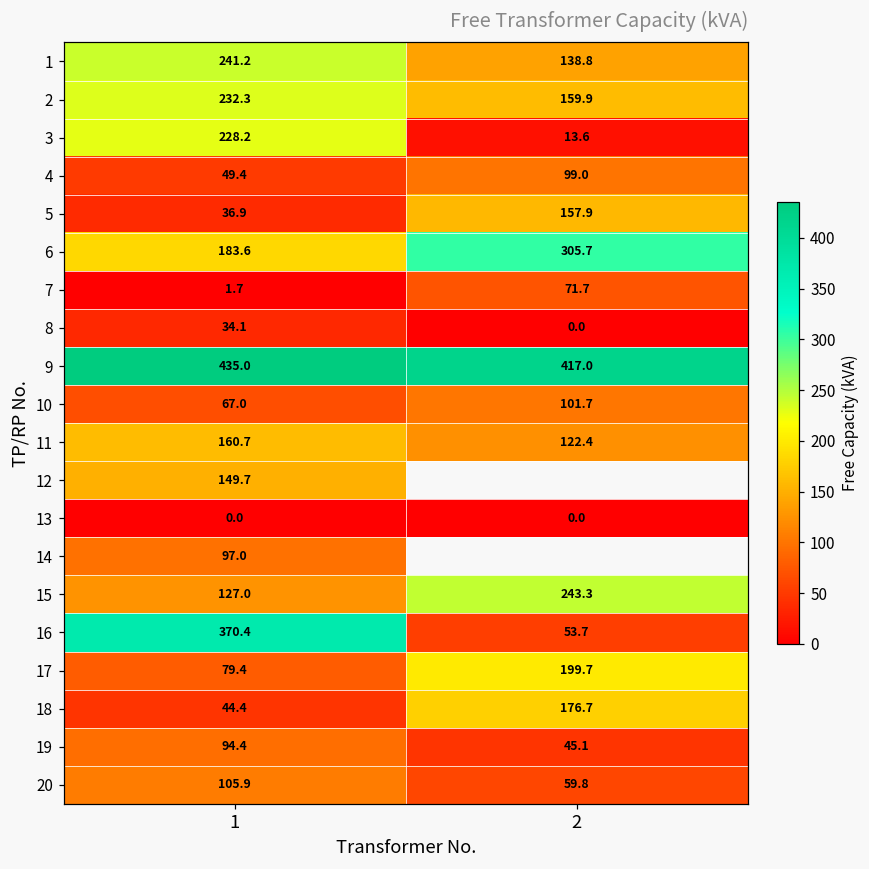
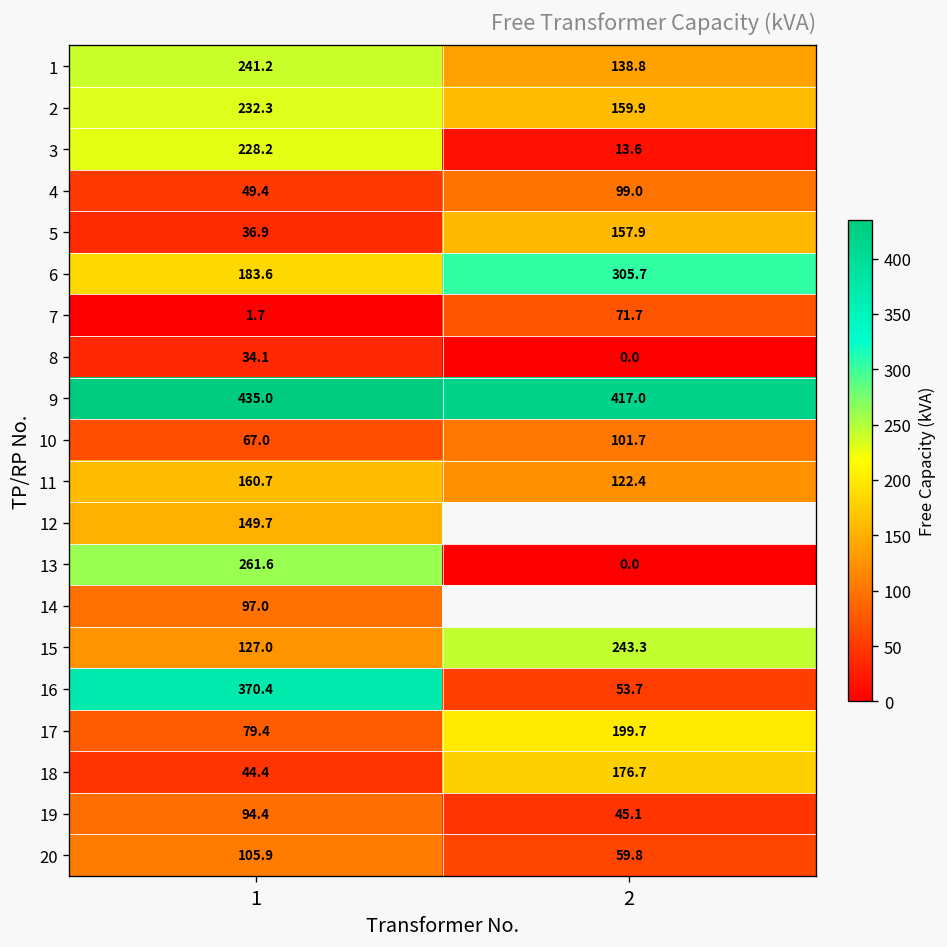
  {
    "1": {
      "1": 241.2,
      "2": 138.8
    },
    "2": {
      "1": 232.3,
      "2": 159.9
    },
    "3": {
      "1": 228.2,
      "2": 13.6
    },
    "4": {
      "1": 49.4,
      "2": 99.0
    },
    "5": {
      "1": 36.9,
      "2": 157.9
    },
    "6": {
      "1": 183.6,
      "2": 305.7
    },
    "7": {
      "1": 1.7,
      "2": 71.7
    },
    "8": {
      "1": 34.1,
      "2": 0.0
    },
    "9": {
      "1": 435.0,
      "2": 417.0
    },
    "10": {
      "1": 67.0,
      "2": 101.7
    },
    "11": {
      "1": 160.7,
      "2": 122.4
    },
    "12": {
      "1": 149.7
    },
    "13": {
-     "1": 0.0,
+     "1": 261.6,
      "2": 0.0
    },
    "14": {
      "1": 97.0
    },
    "15": {
      "1": 127.0,
      "2": 243.3
    },
    "16": {
      "1": 370.4,
      "2": 53.7
    },
    "17": {
      "1": 79.4,
      "2": 199.7
    },
    "18": {
      "1": 44.4,
      "2": 176.7
    },
    "19": {
      "1": 94.4,
      "2": 45.1
    },
    "20": {
      "1": 105.9,
      "2": 59.8
    }
  }
